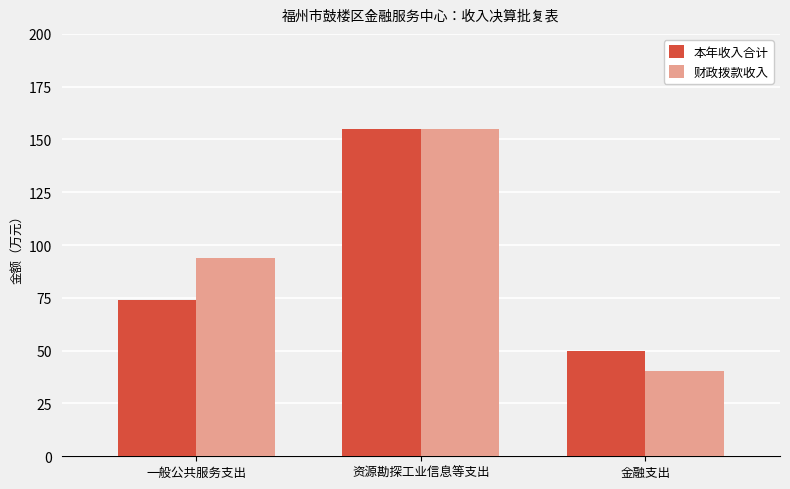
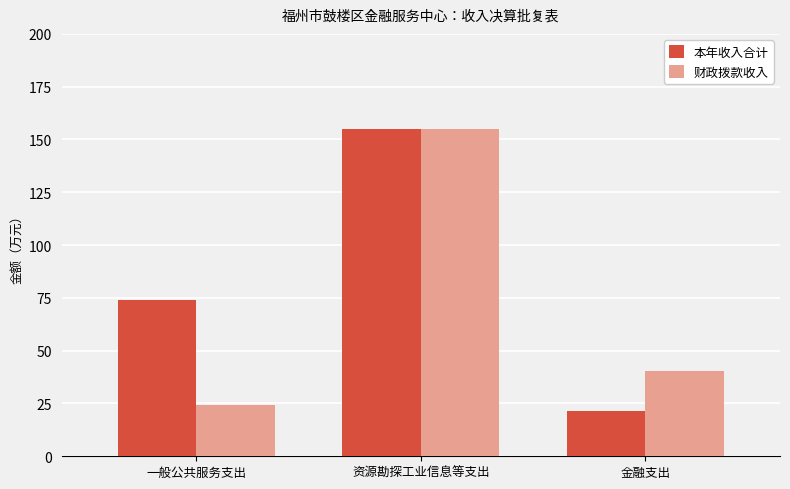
  {
    "本年收入合计": {
      "一般公共服务支出": 74,
      "资源勘探工业信息等支出": 155,
-     "金融支出": 50
+     "金融支出": 21
    },
    "财政拨款收入": {
-     "一般公共服务支出": 94,
+     "一般公共服务支出": 24,
      "资源勘探工业信息等支出": 155,
      "金融支出": 40
    }
  }
